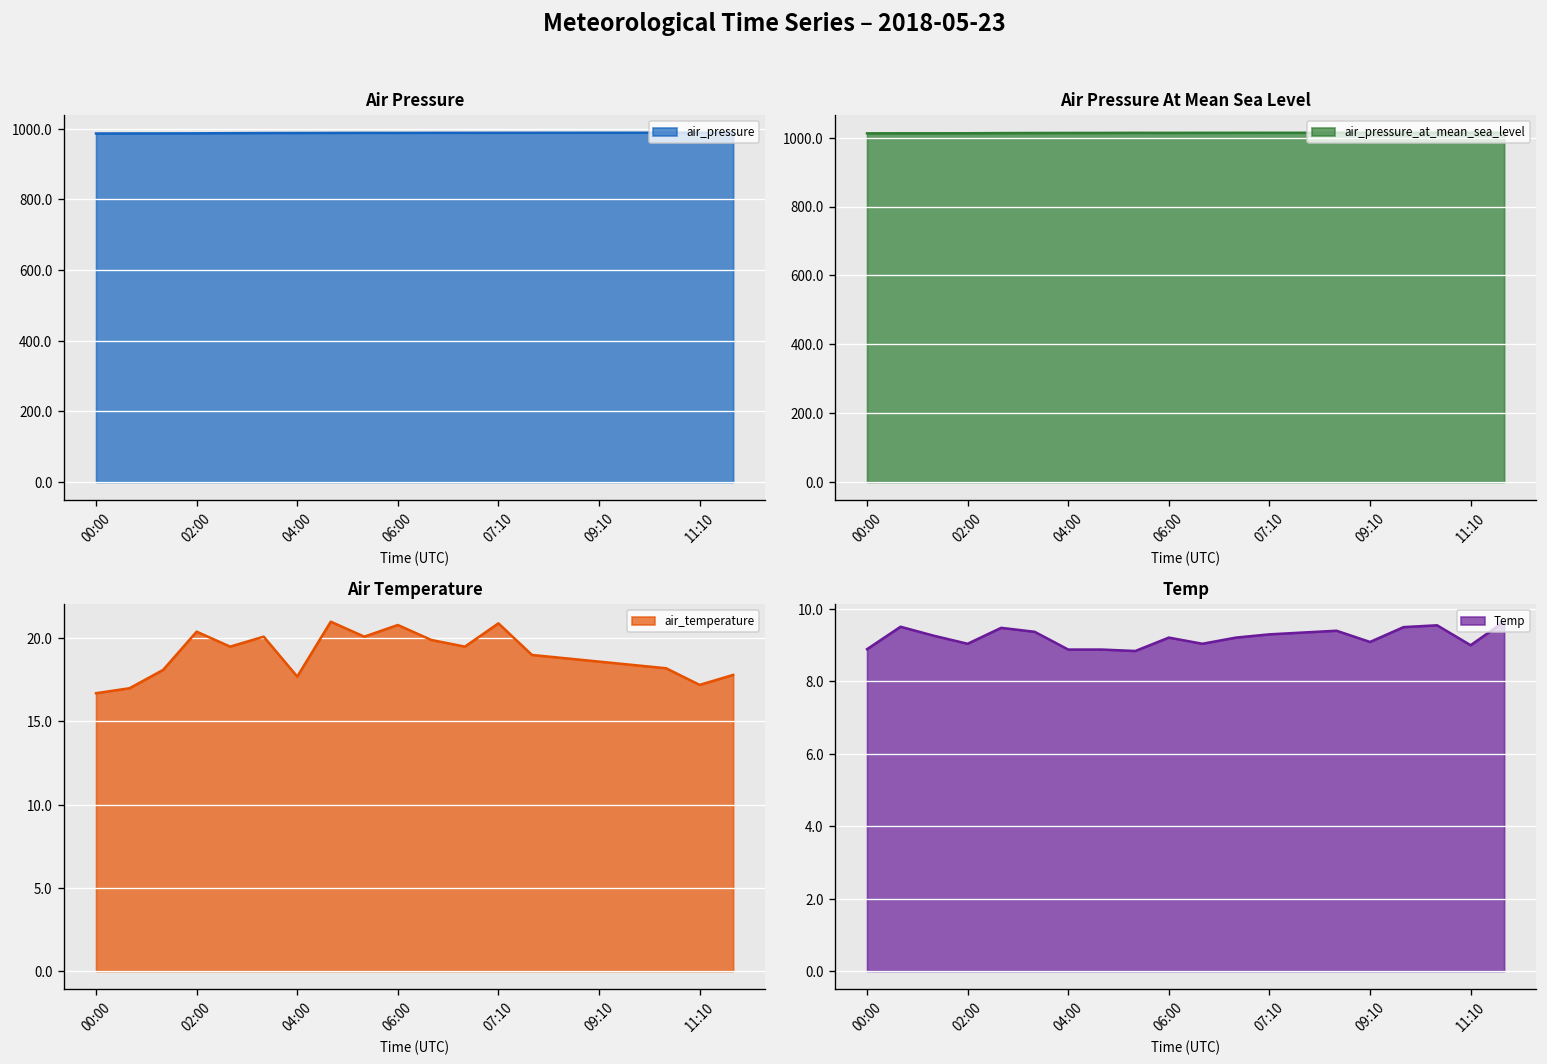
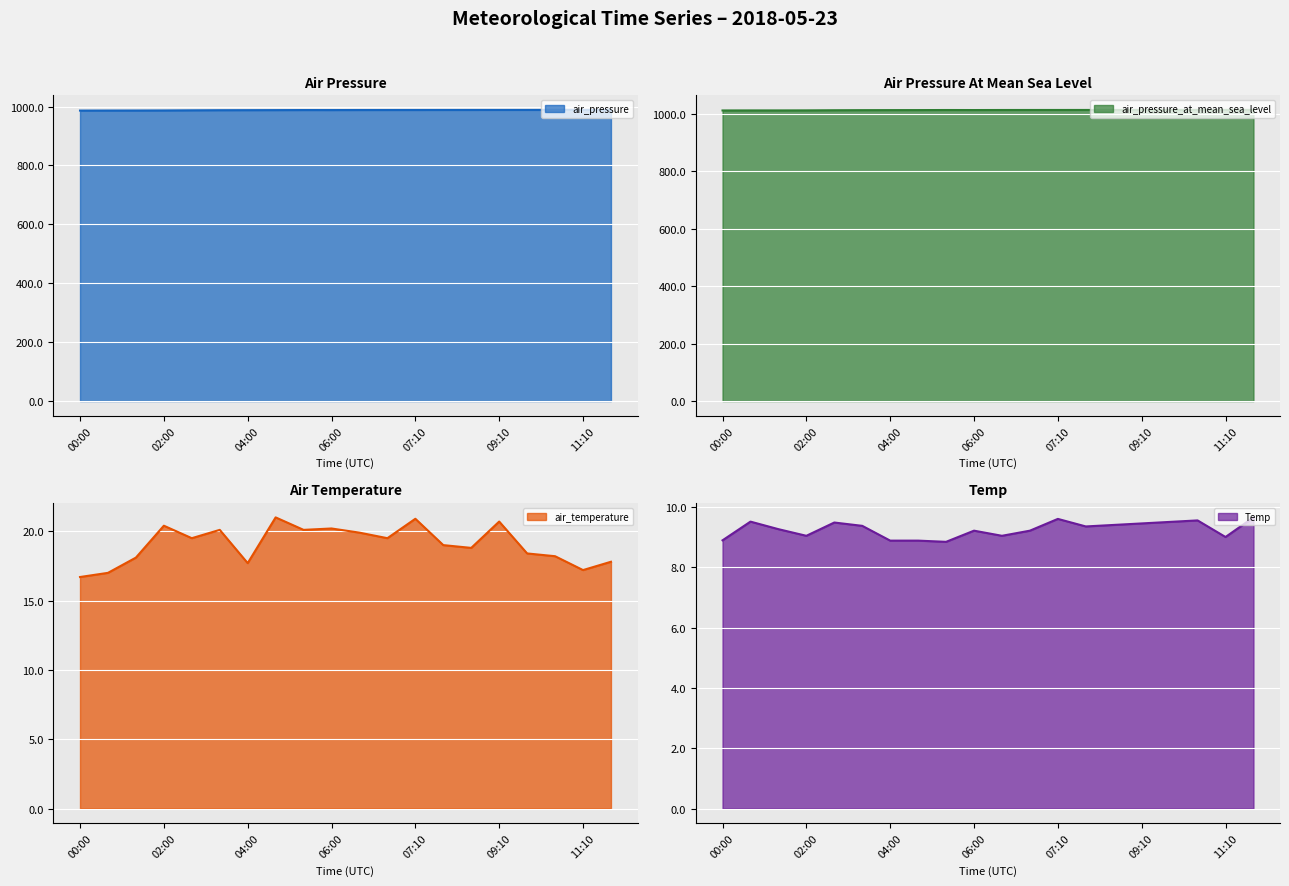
  {
    "Air Pressure": {
      "00:00": 990,
      "02:00": 990,
      "04:00": 990,
      "06:00": 990,
      "07:10": 990,
      "09:10": 990
    },
    "Air Pressure At Mean Sea Level": {
      "00:00": 1010,
      "02:00": 1010,
      "04:00": 1010,
      "06:00": 1010,
      "07:10": 1010
    },
    "Air Temperature": {
      "00:00": 16.7,
      "02:00": 20.4,
      "04:00": 17.7,
-     "06:00": 20.8,
+     "06:00": 20.2,
      "07:10": 20.9,
-     "09:10": 18.6,
+     "09:10": 20.7,
      "11:10": 17.2
    },
    "Temp": {
      "00:00": 8.9,
      "02:00": 9.0,
      "04:00": 8.9,
      "06:00": 9.2,
-     "07:10": 9.3,
-     "09:10": 9.1,
+     "07:10": 9.6,
+     "09:10": 9.5,
      "11:10": 9.0
    }
  }
